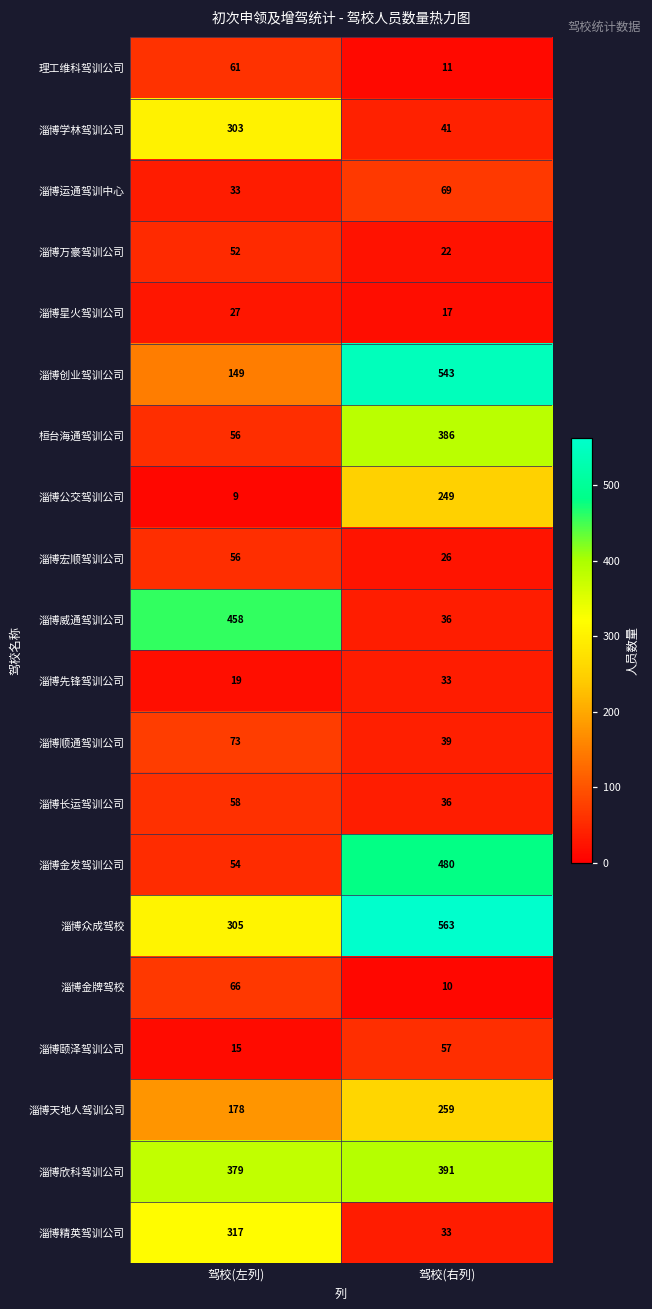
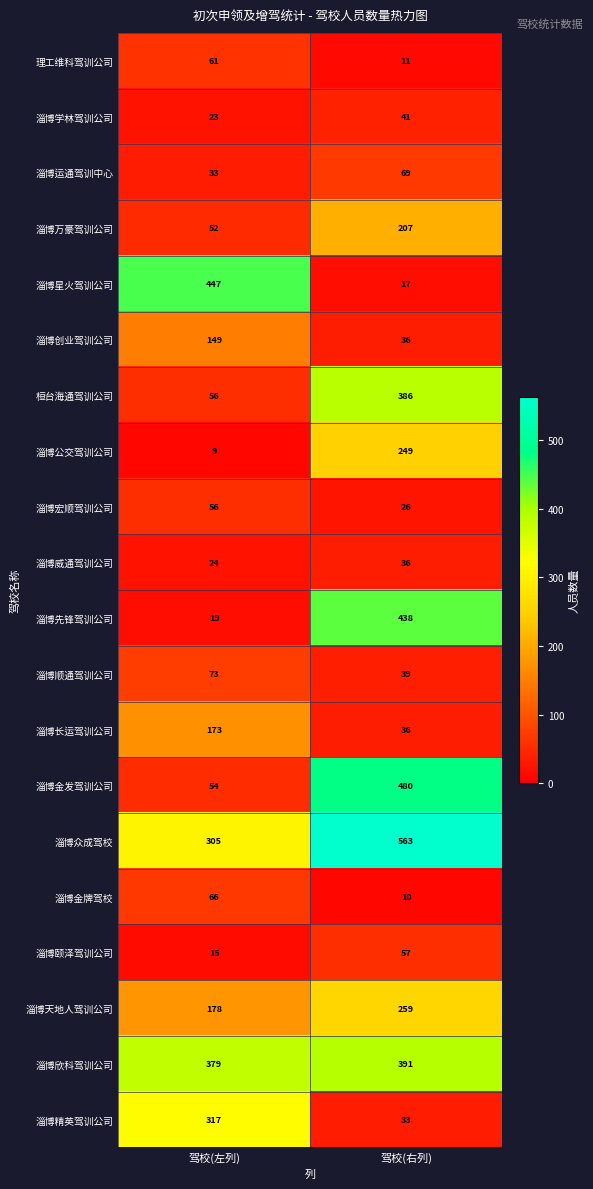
  {
    "理工维科驾训公司": {
      "驾校(左列)": 61,
      "驾校(右列)": 11
    },
    "淄博学林驾训公司": {
-     "驾校(左列)": 303,
+     "驾校(左列)": 23,
      "驾校(右列)": 41
    },
    "淄博运通驾训中心": {
      "驾校(左列)": 33,
      "驾校(右列)": 69
    },
    "淄博万豪驾训公司": {
      "驾校(左列)": 52,
-     "驾校(右列)": 22
+     "驾校(右列)": 207
    },
    "淄博星火驾训公司": {
-     "驾校(左列)": 27,
+     "驾校(左列)": 447,
      "驾校(右列)": 17
    },
    "淄博创业驾训公司": {
      "驾校(左列)": 149,
-     "驾校(右列)": 543
+     "驾校(右列)": 36
    },
    "桓台海通驾训公司": {
      "驾校(左列)": 56,
      "驾校(右列)": 386
    },
    "淄博公交驾训公司": {
      "驾校(左列)": 9,
      "驾校(右列)": 249
    },
    "淄博宏顺驾训公司": {
      "驾校(左列)": 56,
      "驾校(右列)": 26
    },
    "淄博威通驾训公司": {
-     "驾校(左列)": 458,
+     "驾校(左列)": 24,
      "驾校(右列)": 36
    },
    "淄博先锋驾训公司": {
      "驾校(左列)": 19,
-     "驾校(右列)": 33
+     "驾校(右列)": 438
    },
    "淄博顺通驾训公司": {
      "驾校(左列)": 73,
      "驾校(右列)": 39
    },
    "淄博长运驾训公司": {
-     "驾校(左列)": 58,
+     "驾校(左列)": 173,
      "驾校(右列)": 36
    },
    "淄博金发驾训公司": {
      "驾校(左列)": 54,
      "驾校(右列)": 480
    },
    "淄博众成驾校": {
      "驾校(左列)": 305,
      "驾校(右列)": 563
    },
    "淄博金牌驾校": {
      "驾校(左列)": 66,
      "驾校(右列)": 10
    },
    "淄博颐泽驾训公司": {
      "驾校(左列)": 15,
      "驾校(右列)": 57
    },
    "淄博天地人驾训公司": {
      "驾校(左列)": 178,
      "驾校(右列)": 259
    },
    "淄博欣科驾训公司": {
      "驾校(左列)": 379,
      "驾校(右列)": 391
    },
    "淄博精英驾训公司": {
      "驾校(左列)": 317,
      "驾校(右列)": 33
    }
  }
